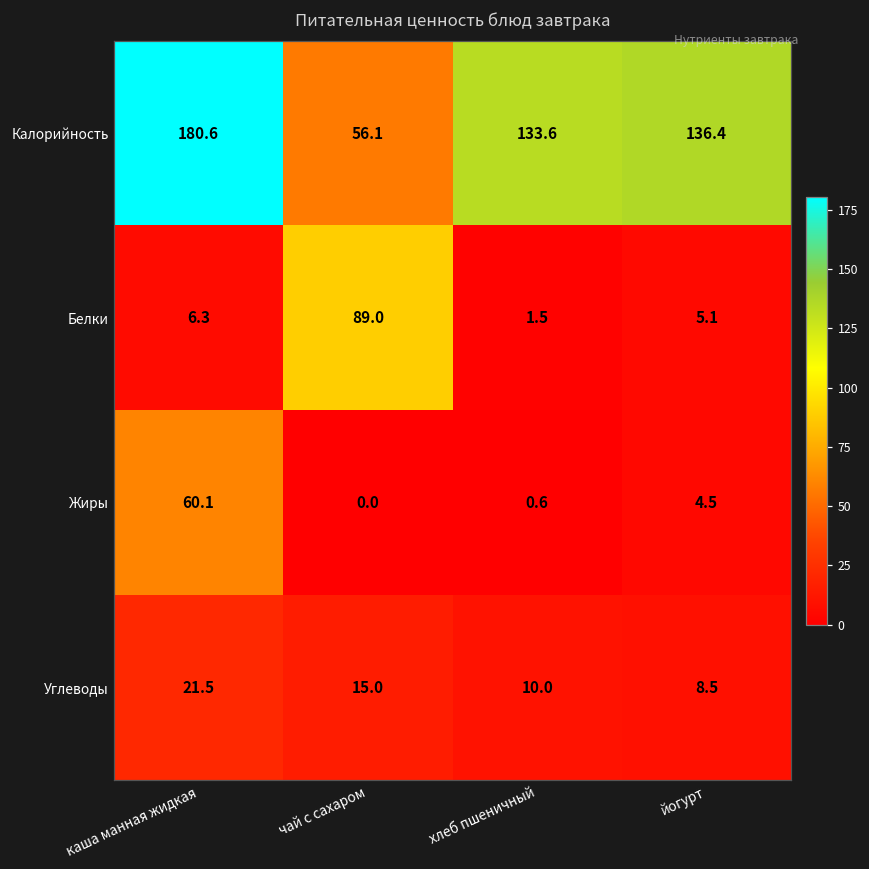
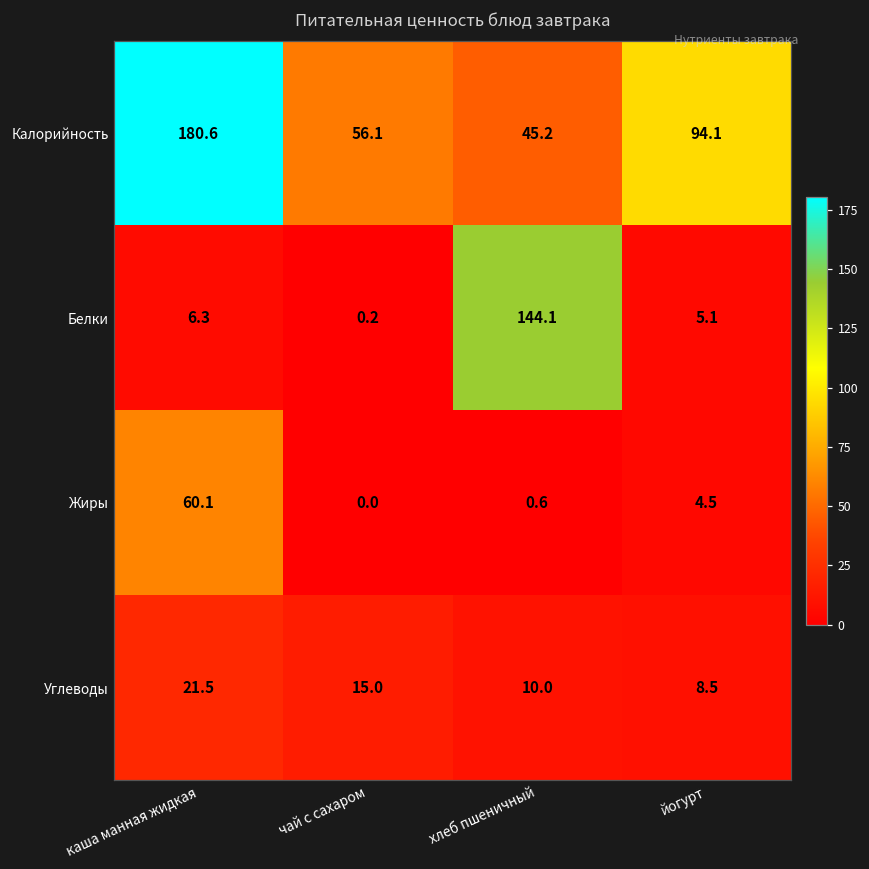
  {
    "Калорийность": {
      "каша манная жидкая": 180.6,
      "чай с сахаром": 56.1,
-     "хлеб пшеничный": 133.6,
-     "йогурт": 136.4
+     "хлеб пшеничный": 45.2,
+     "йогурт": 94.1
    },
    "Белки": {
      "каша манная жидкая": 6.3,
-     "чай с сахаром": 89.0,
-     "хлеб пшеничный": 1.5,
+     "чай с сахаром": 0.2,
+     "хлеб пшеничный": 144.1,
      "йогурт": 5.1
    },
    "Жиры": {
      "каша манная жидкая": 60.1,
      "чай с сахаром": 0.0,
      "хлеб пшеничный": 0.6,
      "йогурт": 4.5
    },
    "Углеводы": {
      "каша манная жидкая": 21.5,
      "чай с сахаром": 15.0,
      "хлеб пшеничный": 10.0,
      "йогурт": 8.5
    }
  }
